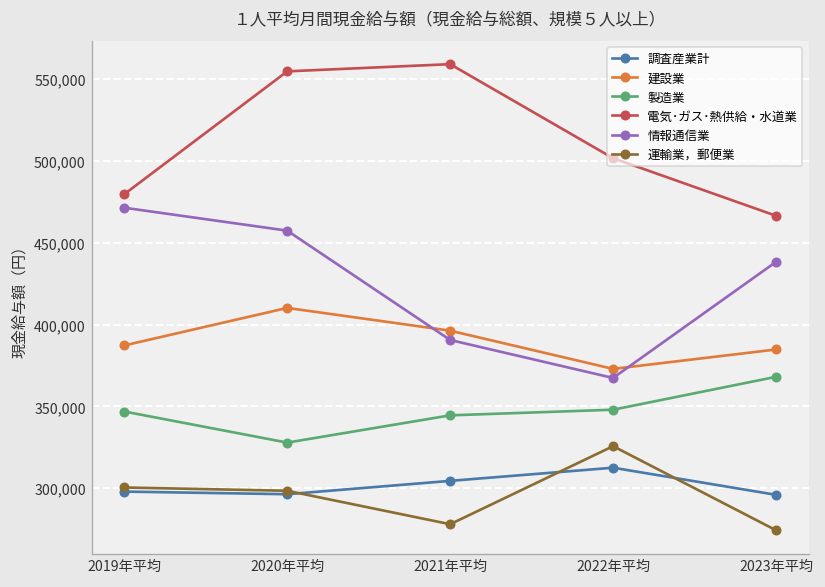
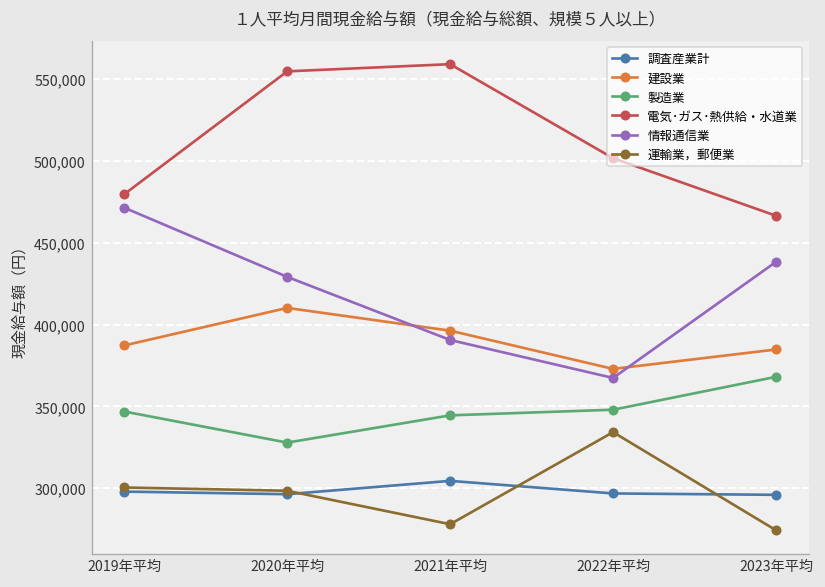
  {
    "調査産業計": {
      "2019年平均": "298,000",
      "2020年平均": "296,000",
      "2021年平均": "304,000",
-     "2022年平均": "313,000",
+     "2022年平均": "297,000",
      "2023年平均": "296,000"
    },
    "製造業": {
      "2019年平均": "347,000",
      "2020年平均": "328,000",
      "2021年平均": "345,000",
      "2022年平均": "348,000",
      "2023年平均": "368,000"
    },
    "情報通信業": {
      "2019年平均": "471,000",
-     "2020年平均": "457,000",
+     "2020年平均": "429,000",
      "2021年平均": "391,000",
      "2022年平均": "367,000",
      "2023年平均": "438,000"
    },
    "運輸業，郵便業": {
      "2019年平均": "300,000",
      "2020年平均": "298,000",
      "2021年平均": "278,000",
-     "2022年平均": "326,000",
+     "2022年平均": "334,000",
      "2023年平均": "274,000"
    }
  }
